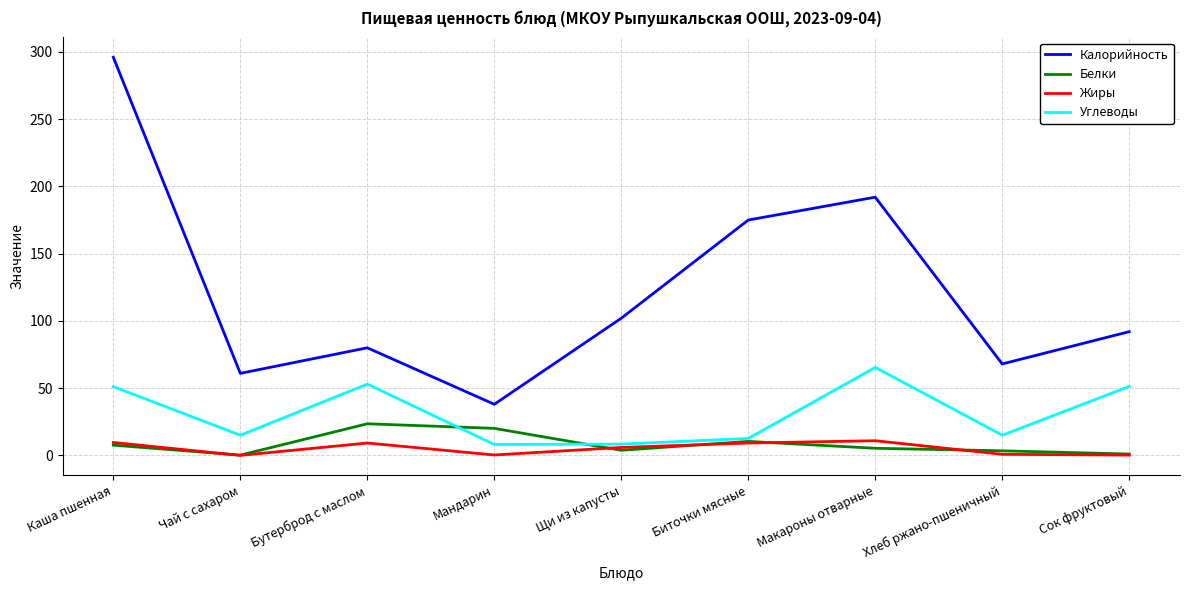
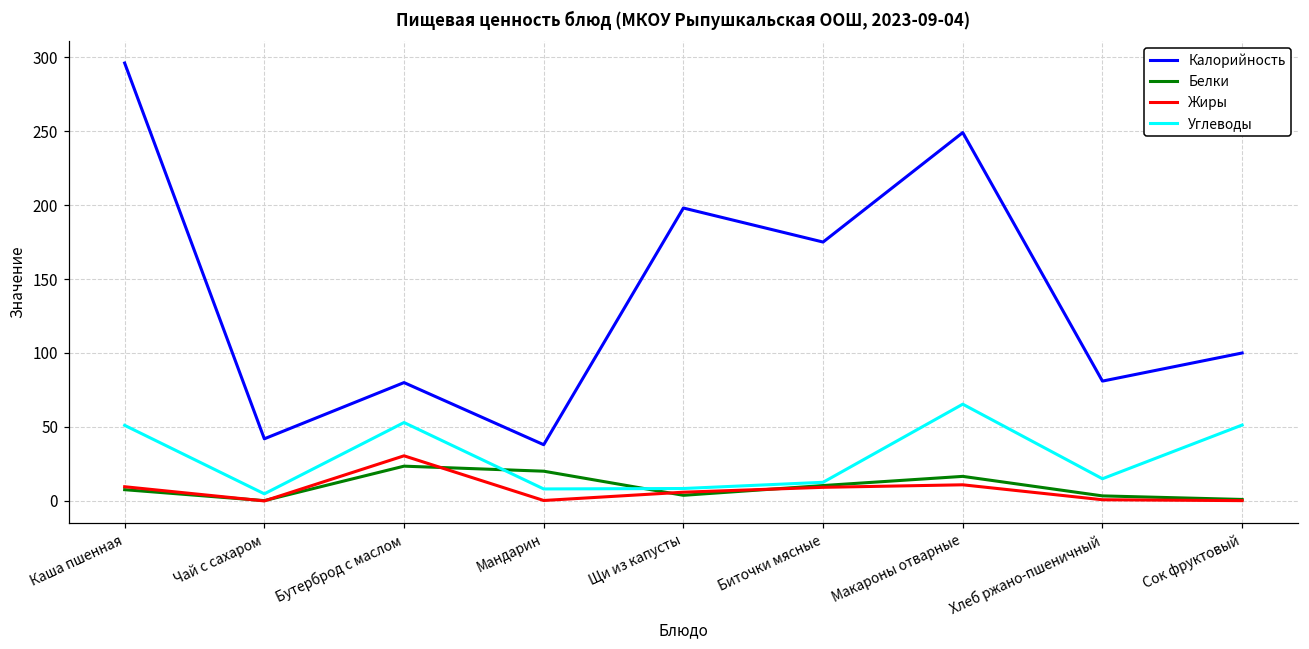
  {
    "Калорийность": {
      "Каша пшенная": 296,
-     "Чай с сахаром": 61,
+     "Чай с сахаром": 42,
      "Бутерброд с маслом": 80,
      "Мандарин": 38,
-     "Щи из капусты": 102,
+     "Щи из капусты": 198,
      "Биточки мясные": 175,
-     "Макароны отварные": 192,
-     "Хлеб ржано-пшеничный": 68,
-     "Сок фруктовый": 92
+     "Макароны отварные": 249,
+     "Хлеб ржано-пшеничный": 81,
+     "Сок фруктовый": 100
    },
    "Белки": {
      "Каша пшенная": 8,
      "Бутерброд с маслом": 24,
      "Мандарин": 20,
      "Щи из капусты": 4,
-     "Макароны отварные": 5,
+     "Макароны отварные": 17,
      "Хлеб ржано-пшеничный": 3
    },
    "Жиры": {
      "Каша пшенная": 10,
-     "Бутерброд с маслом": 9,
+     "Бутерброд с маслом": 31,
      "Мандарин": 0,
      "Щи из капусты": 6,
      "Макароны отварные": 11,
      "Хлеб ржано-пшеничный": 1
    },
    "Углеводы": {
      "Каша пшенная": 51,
-     "Чай с сахаром": 15,
+     "Чай с сахаром": 5,
      "Бутерброд с маслом": 53,
      "Мандарин": 8,
      "Щи из капусты": 8,
      "Биточки мясные": 13,
      "Макароны отварные": 65,
      "Хлеб ржано-пшеничный": 15,
      "Сок фруктовый": 51
    }
  }
